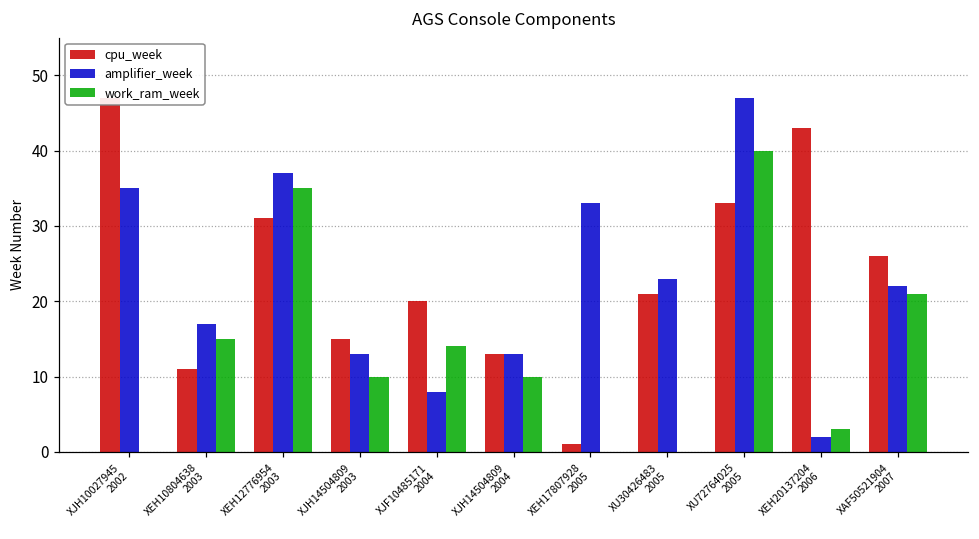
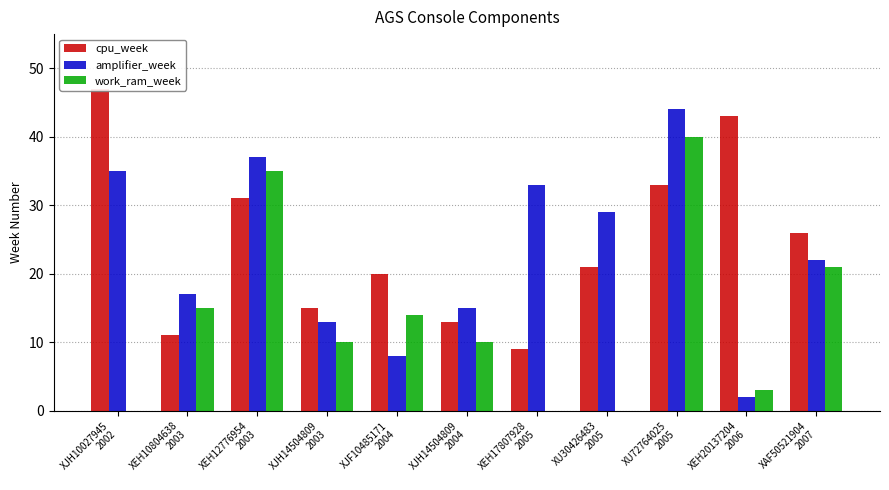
  {
    "cpu_week": {
      "XEH10804638 2003": 11,
      "XEH12776954 2003": 31,
      "XJH14504809 2003": 15,
      "XJF10485171 2004": 20,
      "XJH14504809 2004": 13,
-     "XEH17807928 2005": 1,
+     "XEH17807928 2005": 9,
      "XU30426483 2005": 21,
      "XU72764025 2005": 33,
      "XEH20137204 2006": 43,
      "XAF50521904 2007": 26
    },
    "amplifier_week": {
      "XJH10027945 2002": 35,
      "XEH10804638 2003": 17,
      "XEH12776954 2003": 37,
      "XJH14504809 2003": 13,
      "XJF10485171 2004": 8,
-     "XJH14504809 2004": 13,
+     "XJH14504809 2004": 15,
      "XEH17807928 2005": 33,
-     "XU30426483 2005": 23,
-     "XU72764025 2005": 47,
+     "XU30426483 2005": 29,
+     "XU72764025 2005": 44,
      "XEH20137204 2006": 2,
      "XAF50521904 2007": 22
    }
  }
